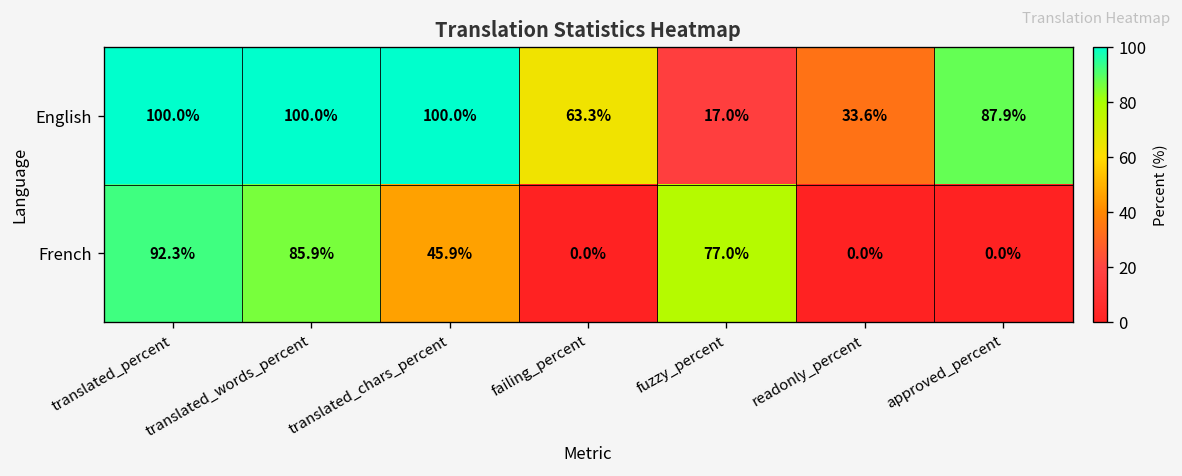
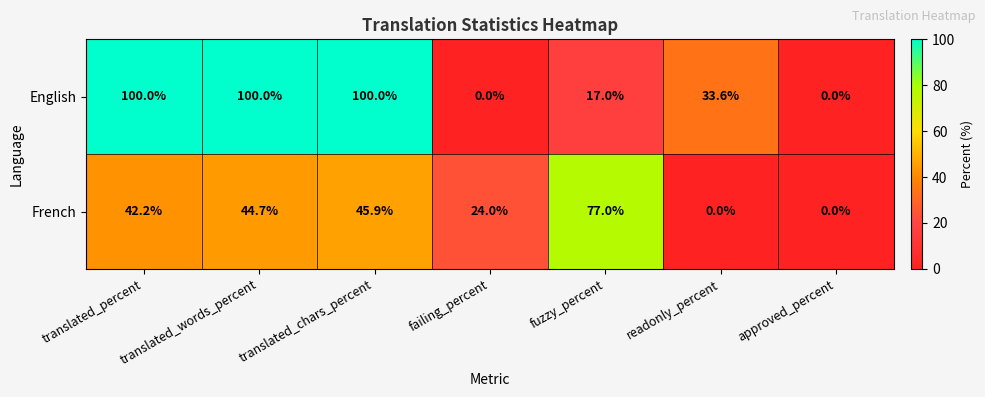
  {
    "English": {
      "translated_percent": "100.0%",
      "translated_words_percent": "100.0%",
      "translated_chars_percent": "100.0%",
-     "failing_percent": "63.3%",
+     "failing_percent": "0.0%",
      "fuzzy_percent": "17.0%",
      "readonly_percent": "33.6%",
-     "approved_percent": "87.9%"
+     "approved_percent": "0.0%"
    },
    "French": {
-     "translated_percent": "92.3%",
-     "translated_words_percent": "85.9%",
+     "translated_percent": "42.2%",
+     "translated_words_percent": "44.7%",
      "translated_chars_percent": "45.9%",
-     "failing_percent": "0.0%",
+     "failing_percent": "24.0%",
      "fuzzy_percent": "77.0%",
      "readonly_percent": "0.0%",
      "approved_percent": "0.0%"
    }
  }
